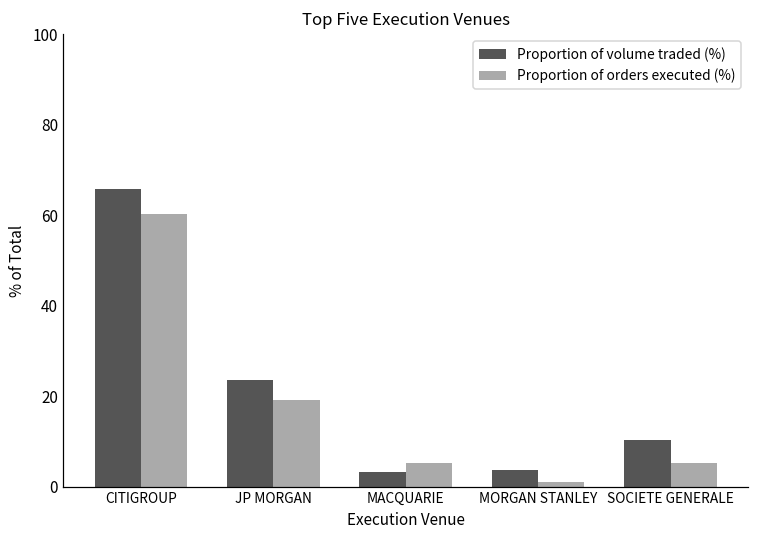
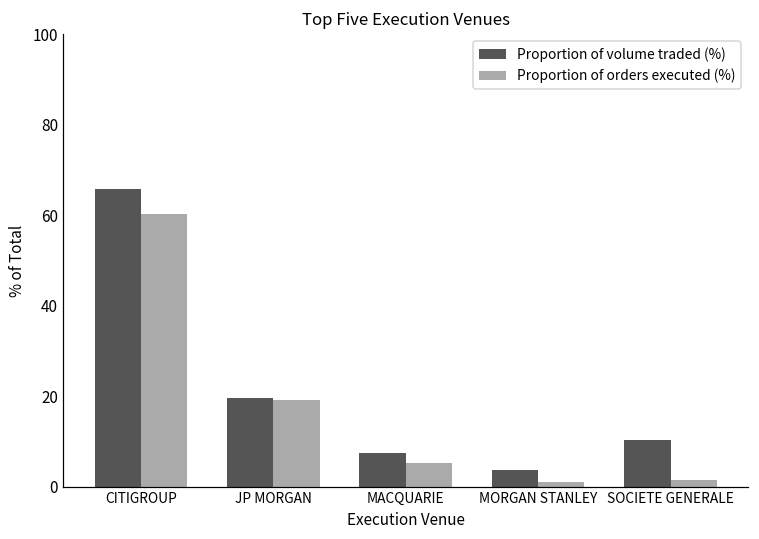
  {
    "Proportion of volume traded (%)": {
      "CITIGROUP": 66,
-     "JP MORGAN": 24,
-     "MACQUARIE": 3,
+     "JP MORGAN": 20,
+     "MACQUARIE": 8,
      "MORGAN STANLEY": 4,
      "SOCIETE GENERALE": 10
    },
    "Proportion of orders executed (%)": {
      "CITIGROUP": 60,
      "JP MORGAN": 19,
      "MACQUARIE": 5,
      "MORGAN STANLEY": 1,
-     "SOCIETE GENERALE": 5
+     "SOCIETE GENERALE": 1
    }
  }
